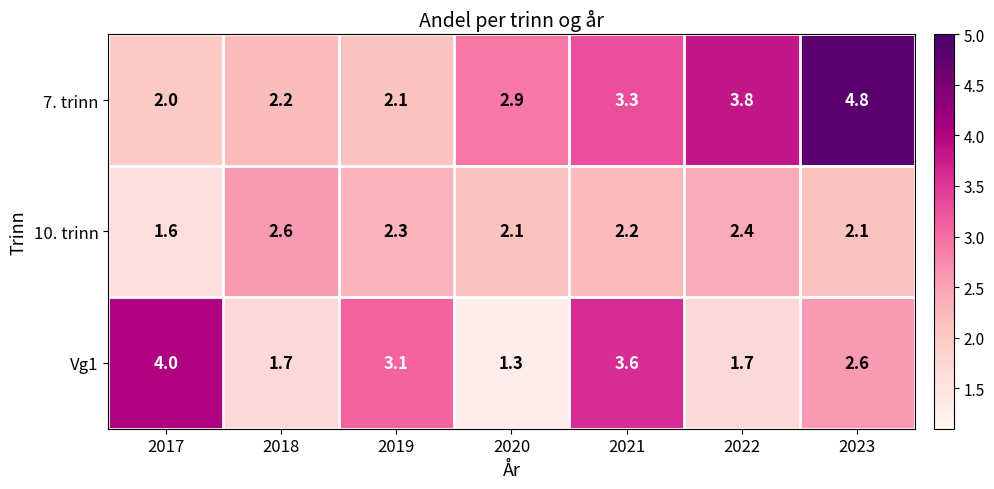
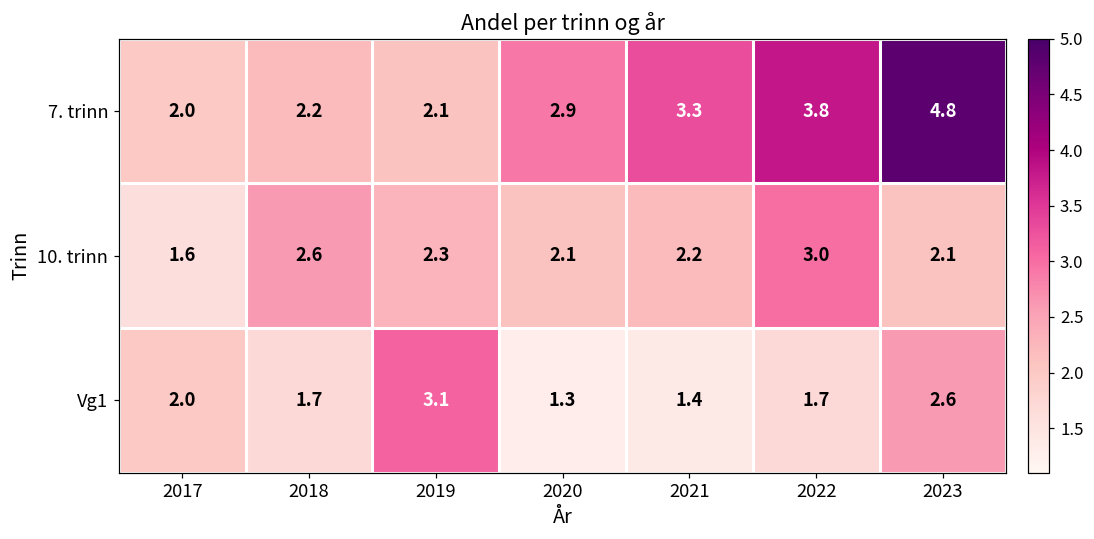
  {
    "7. trinn": {
      "2017": 2.0,
      "2018": 2.2,
      "2019": 2.1,
      "2020": 2.9,
      "2021": 3.3,
      "2022": 3.8,
      "2023": 4.8
    },
    "10. trinn": {
      "2017": 1.6,
      "2018": 2.6,
      "2019": 2.3,
      "2020": 2.1,
      "2021": 2.2,
-     "2022": 2.4,
+     "2022": 3.0,
      "2023": 2.1
    },
    "Vg1": {
-     "2017": 4.0,
+     "2017": 2.0,
      "2018": 1.7,
      "2019": 3.1,
      "2020": 1.3,
-     "2021": 3.6,
+     "2021": 1.4,
      "2022": 1.7,
      "2023": 2.6
    }
  }
